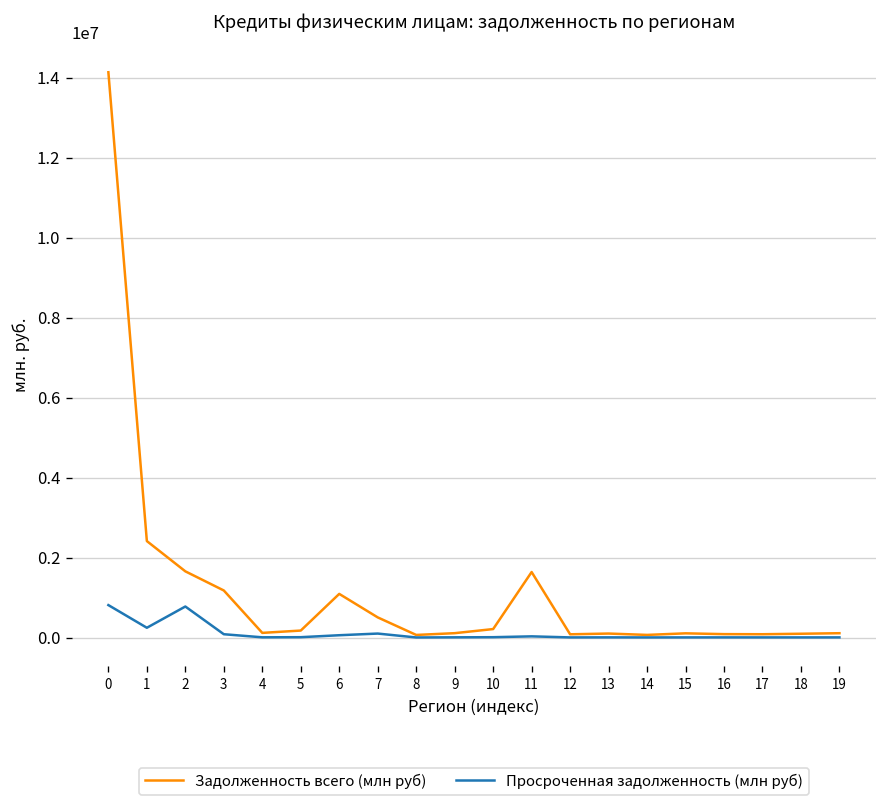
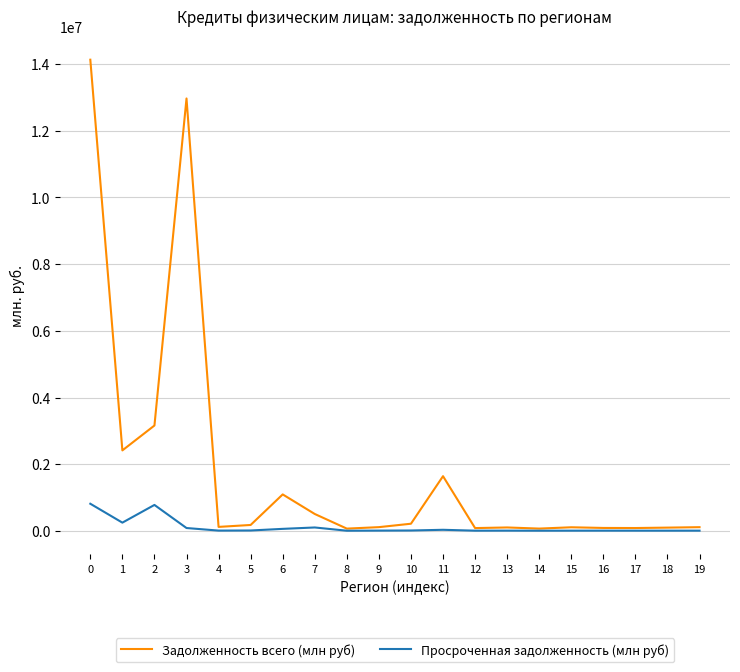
  {
    "Задолженность всего (млн руб)": {
      "0": 14100000,
      "1": 2400000,
-     "2": 1700000,
-     "3": 1200000,
+     "2": 3200000,
+     "3": 13000000,
      "4": 100000,
      "5": 200000,
      "6": 1100000,
      "7": 500000,
      "9": 100000,
      "10": 200000,
      "11": 1600000,
      "12": 100000,
      "13": 100000,
      "15": 100000,
      "16": 100000,
      "17": 100000,
      "18": 100000,
      "19": 100000
    },
    "Просроченная задолженность (млн руб)": {
      "0": 800000,
      "1": 200000,
      "2": 800000,
      "3": 100000,
      "4": 0,
      "5": 0,
      "6": 100000,
      "7": 100000,
      "9": 0,
      "10": 0,
      "11": 0,
      "12": 0,
      "13": 0,
      "15": 0,
      "16": 0,
      "17": 0,
      "18": 0,
      "19": 0
    }
  }
